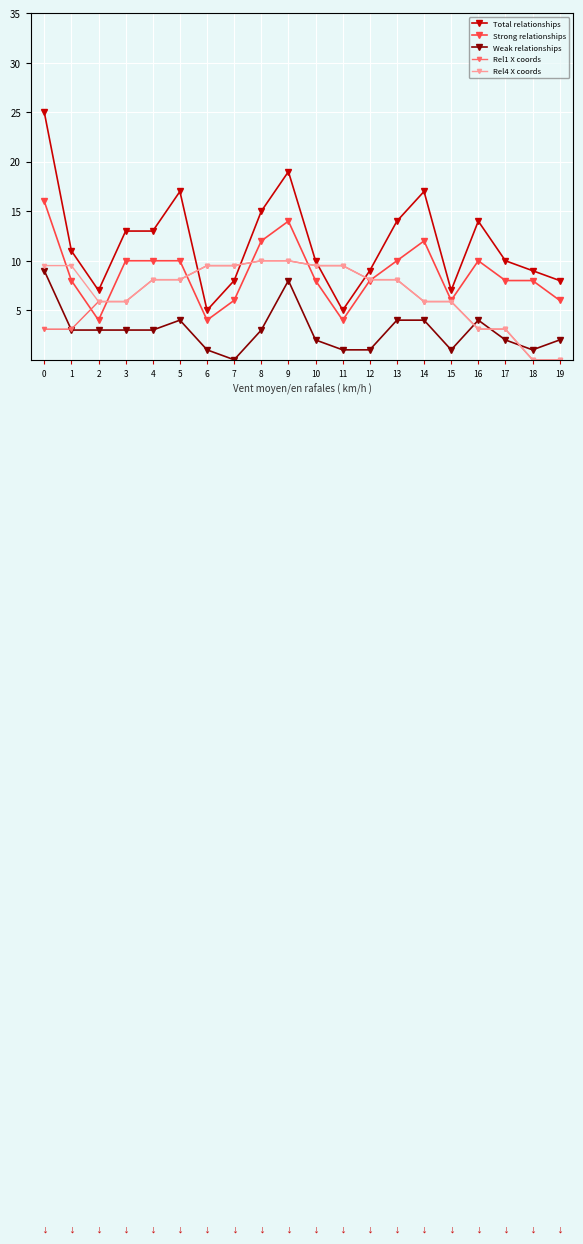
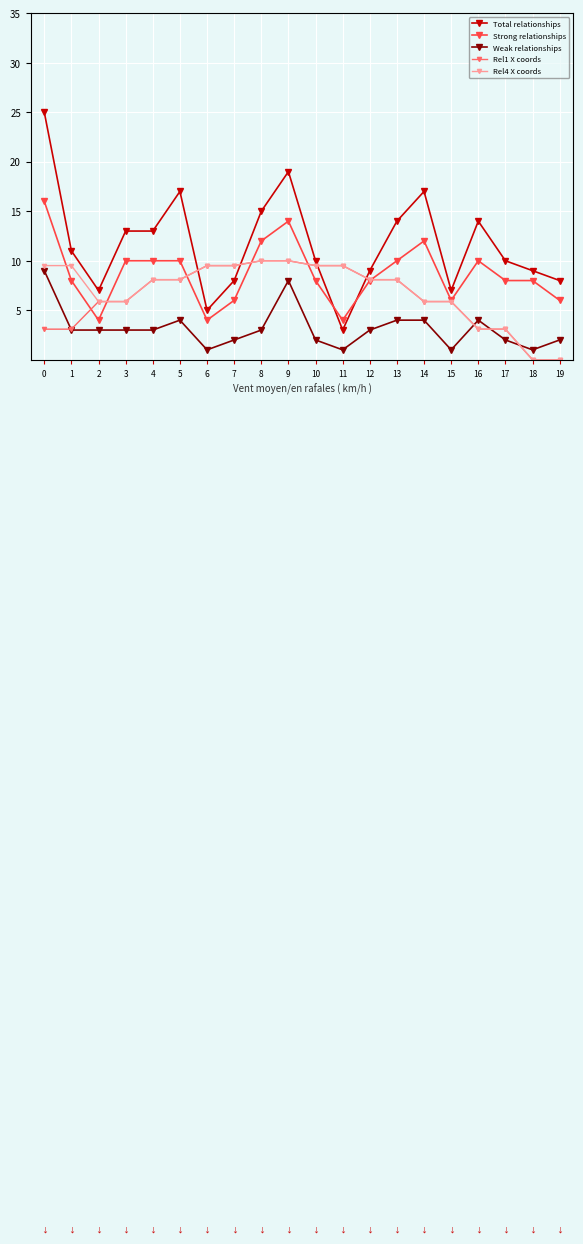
  {
    "Total relationships": {
      "0": 25,
      "1": 11,
      "2": 7,
      "3": 13,
      "4": 13,
      "5": 17,
      "6": 5,
      "7": 8,
      "8": 15,
      "9": 19,
      "10": 10,
-     "11": 5,
+     "11": 3,
      "12": 9,
      "13": 14,
      "14": 17,
      "15": 7,
      "16": 14,
      "17": 10,
      "18": 9,
      "19": 8
    },
    "Weak relationships": {
      "0": 9,
      "2": 3,
      "3": 3,
      "4": 3,
      "5": 4,
      "6": 1,
-     "7": 0,
+     "7": 2,
      "8": 3,
      "9": 8,
      "10": 2,
      "11": 1,
-     "12": 1,
+     "12": 3,
      "13": 4,
      "14": 4,
      "15": 1,
      "16": 4,
      "17": 2,
      "18": 1,
      "19": 2
    },
    "Rel4 X coords": {
      "0": 10,
      "1": 10
    }
  }
